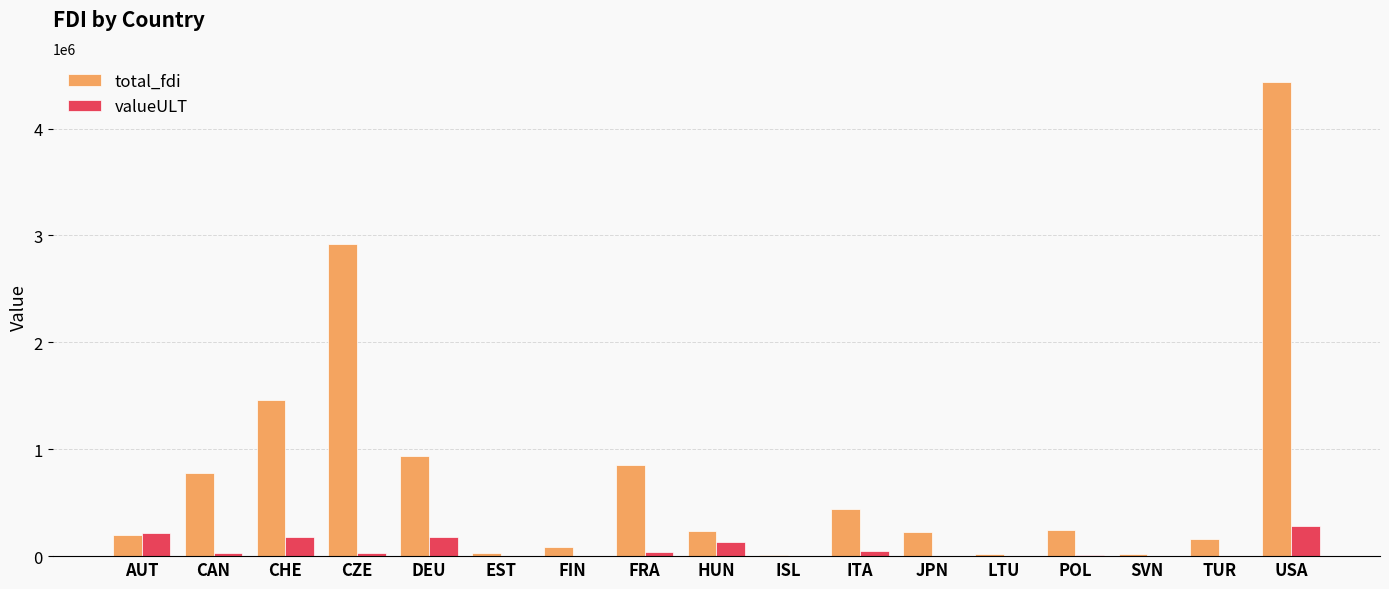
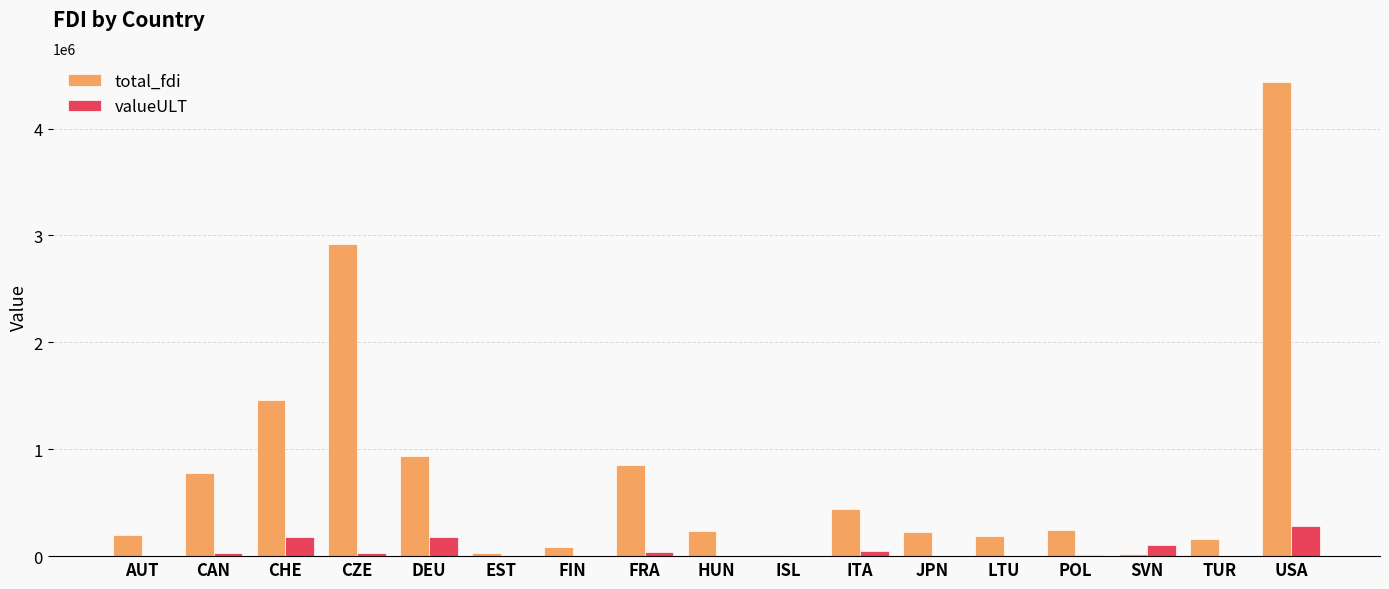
  {
    "total_fdi": {
      "AUT": 190000,
      "CAN": 780000,
      "CHE": 1460000,
      "CZE": 2920000,
      "DEU": 930000,
      "EST": 30000,
      "FIN": 90000,
      "FRA": 850000,
      "HUN": 240000,
      "ITA": 440000,
      "JPN": 220000,
-     "LTU": 20000,
+     "LTU": 180000,
      "POL": 240000,
      "TUR": 160000,
      "USA": 4440000
    },
    "valueULT": {
-     "AUT": 210000,
+     "AUT": 0,
      "CAN": 30000,
      "CHE": 180000,
      "CZE": 20000,
      "DEU": 180000,
      "FRA": 40000,
-     "HUN": 130000,
+     "HUN": 0,
      "ITA": 50000,
-     "SVN": 0,
+     "SVN": 110000,
      "USA": 290000
    }
  }
